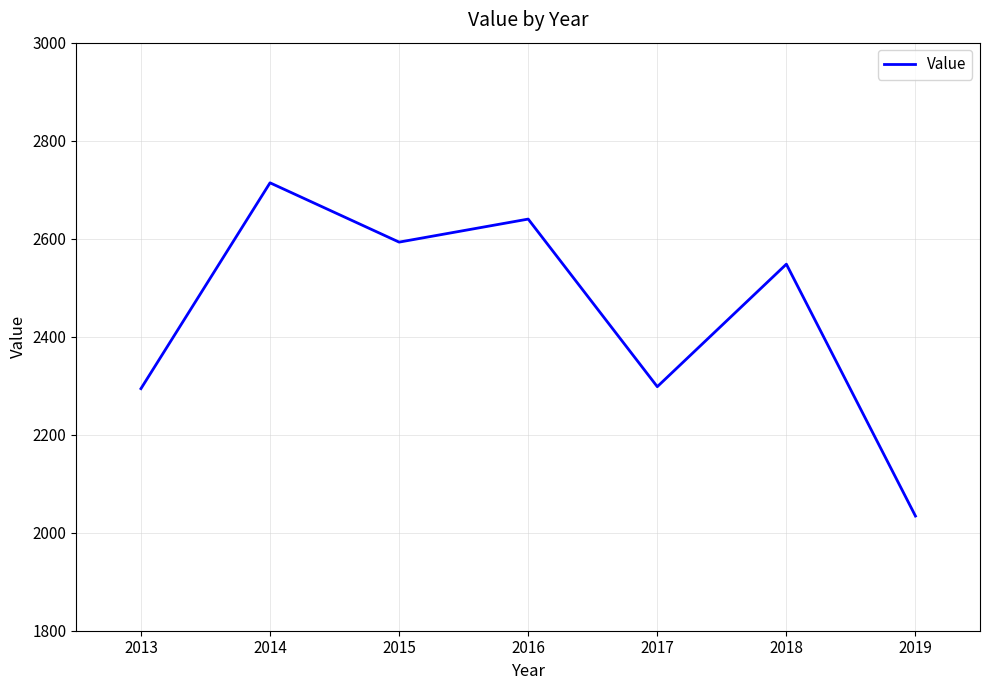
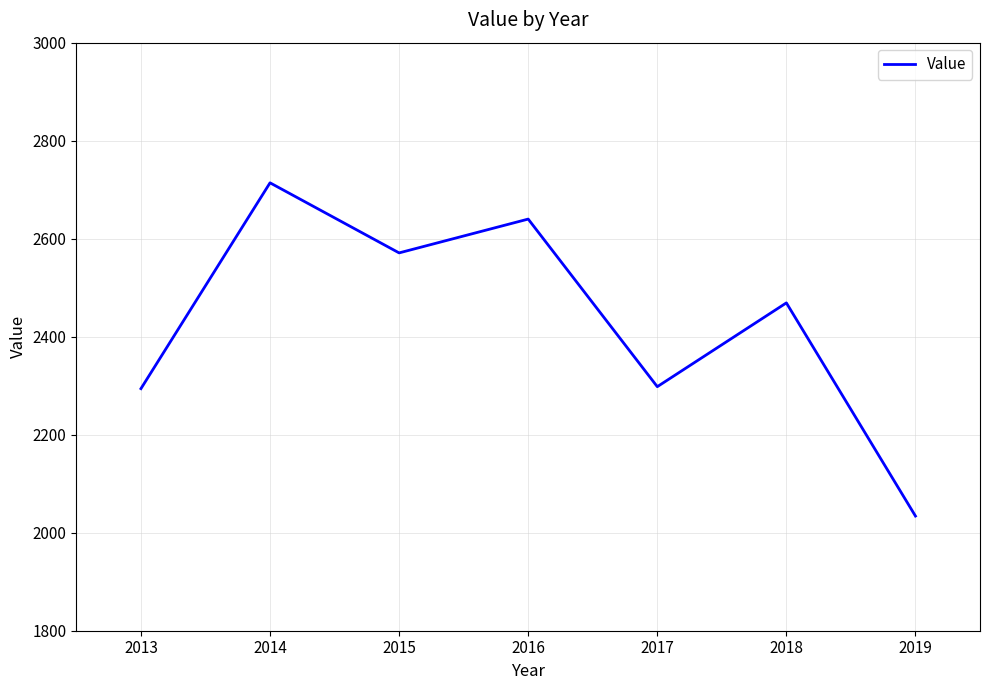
  {
    "2013": 2290,
    "2014": 2710,
-   "2015": 2590,
+   "2015": 2570,
    "2016": 2640,
    "2017": 2300,
-   "2018": 2550,
+   "2018": 2470,
    "2019": 2030
  }
